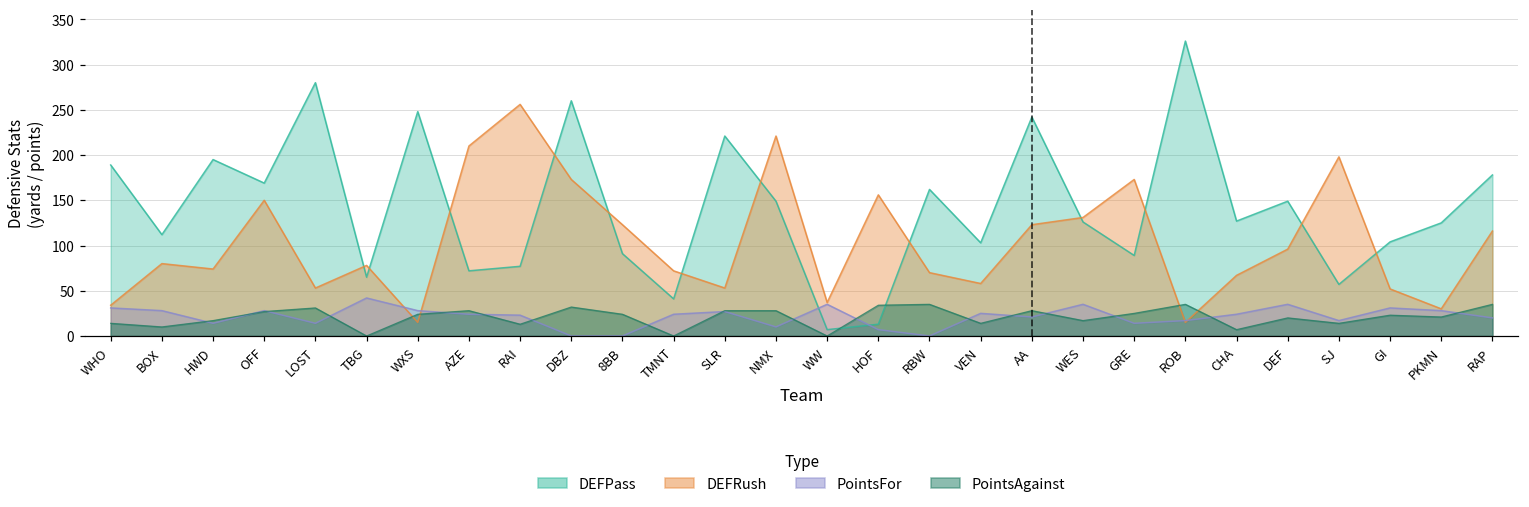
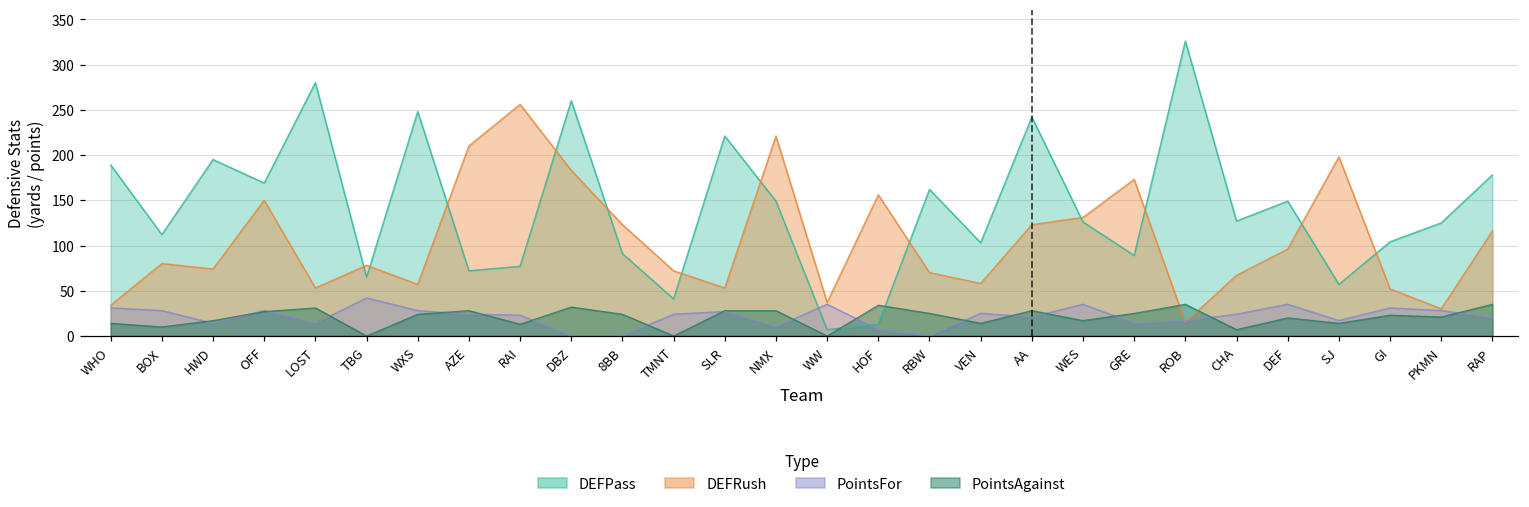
  {
    "DEFRush": {
      "BOX": 80,
      "HWD": 70,
      "OFF": 150,
      "LOST": 50,
      "TBG": 80,
-     "WXS": 20,
+     "WXS": 60,
      "AZE": 210,
      "RAI": 260,
-     "DBZ": 170,
+     "DBZ": 180,
      "8BB": 120,
      "TMNT": 70,
      "SLR": 50,
      "NMX": 220,
      "HOF": 160,
      "RBW": 70,
      "VEN": 60,
      "AA": 120,
      "WES": 130,
      "GRE": 170,
      "CHA": 70,
      "DEF": 100,
      "SJ": 200,
      "GI": 50,
      "RAP": 120
    },
    "PointsAgainst": {
      "WHO": 10,
      "BOX": 10,
      "LOST": 30,
      "TBG": 0,
      "WXS": 20,
      "AZE": 30,
      "RAI": 10,
      "DBZ": 30,
      "8BB": 20,
      "TMNT": 0,
      "NMX": 30,
      "WW": 0,
      "HOF": 30,
-     "RBW": 40,
+     "RBW": 30,
      "VEN": 10,
      "AA": 30,
      "WES": 20,
      "GRE": 30,
      "ROB": 40,
      "CHA": 10,
      "DEF": 20,
      "GI": 20,
      "PKMN": 20,
      "RAP": 40
    }
  }
